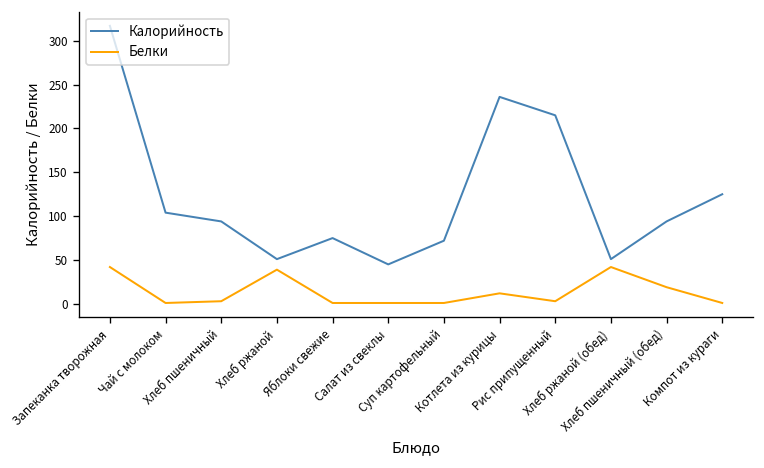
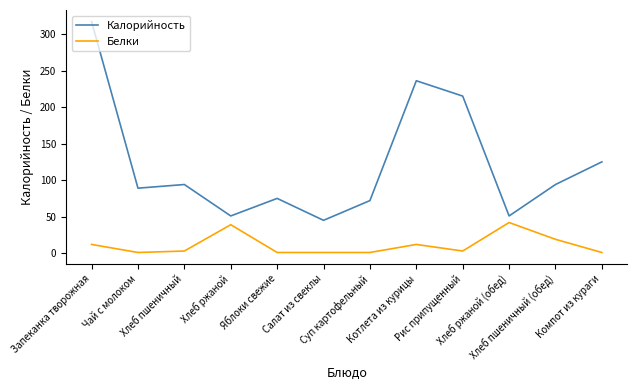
  {
    "Калорийность": {
-     "Чай с молоком": 100,
+     "Чай с молоком": 90,
      "Хлеб пшеничный": 90,
      "Хлеб ржаной": 50,
      "Яблоки свежие": 80,
      "Салат из свеклы": 50,
      "Суп картофельный": 70,
      "Котлета из курицы": 240,
      "Рис припущенный": 220,
      "Хлеб ржаной (обед)": 50,
      "Хлеб пшеничный (обед)": 90,
      "Компот из кураги": 130
    },
    "Белки": {
-     "Запеканка творожная": 40,
+     "Запеканка творожная": 10,
      "Чай с молоком": 0,
      "Хлеб пшеничный": 0,
      "Хлеб ржаной": 40,
      "Яблоки свежие": 0,
      "Салат из свеклы": 0,
      "Суп картофельный": 0,
      "Котлета из курицы": 10,
      "Рис припущенный": 0,
      "Хлеб ржаной (обед)": 40,
      "Хлеб пшеничный (обед)": 20,
      "Компот из кураги": 0
    }
  }
